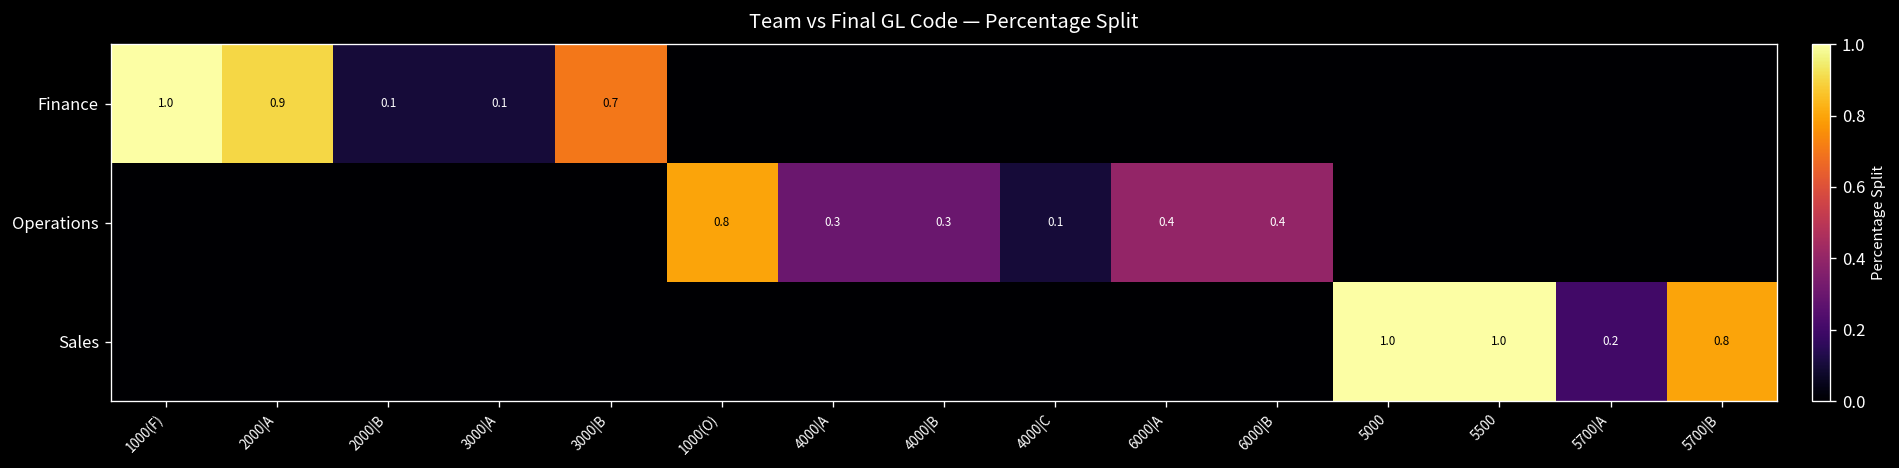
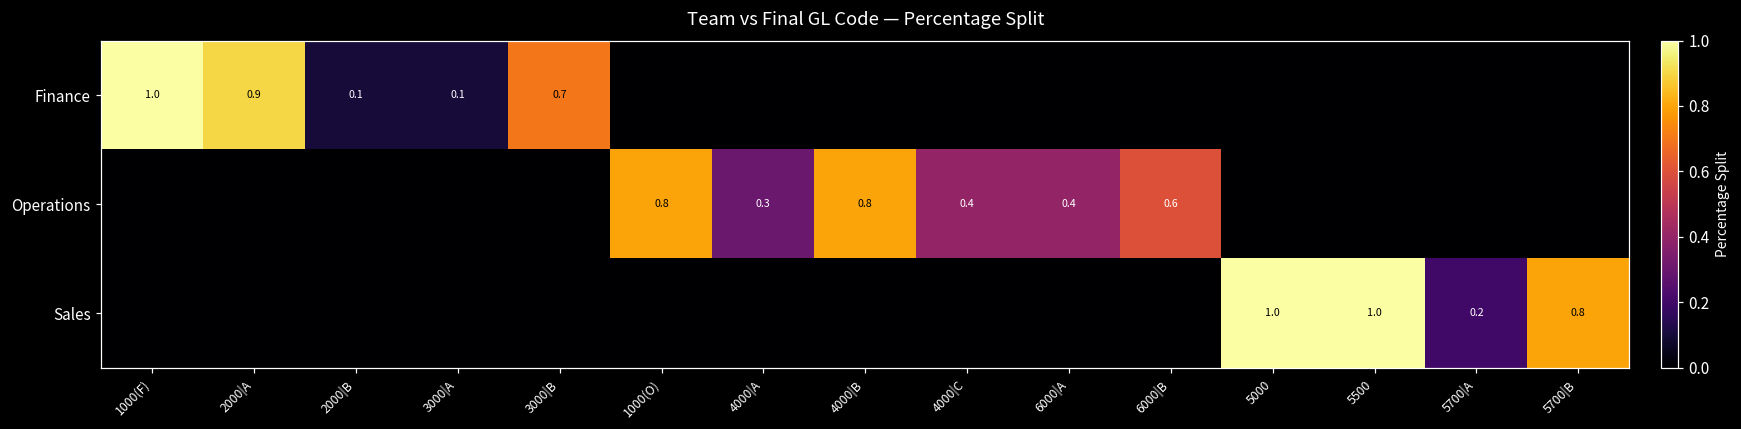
  {
    "Finance": {
      "1000(F)": 1.0,
      "2000|A": 0.9,
      "2000|B": 0.1,
      "3000|A": 0.1,
      "3000|B": 0.7
    },
    "Operations": {
      "1000(O)": 0.8,
      "4000|A": 0.3,
-     "4000|B": 0.3,
-     "4000|C": 0.1,
+     "4000|B": 0.8,
+     "4000|C": 0.4,
      "6000|A": 0.4,
-     "6000|B": 0.4
+     "6000|B": 0.6
    },
    "Sales": {
      "5000": 1.0,
      "5500": 1.0,
      "5700|A": 0.2,
      "5700|B": 0.8
    }
  }
